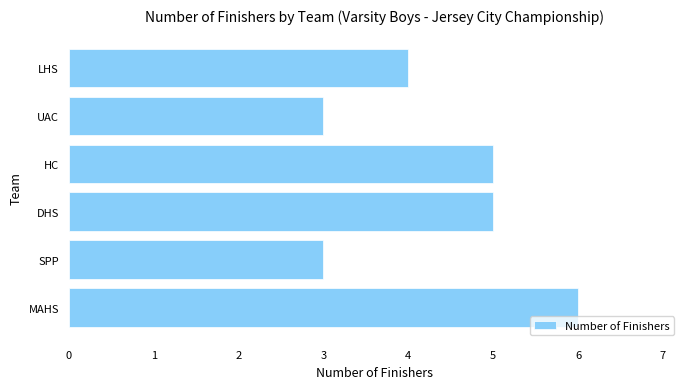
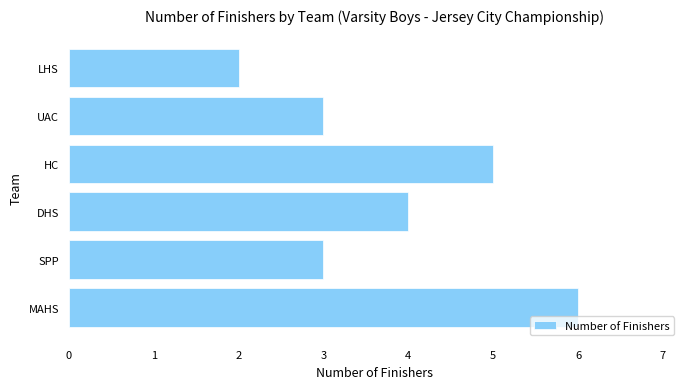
  {
-   "LHS": 4,
+   "LHS": 2,
    "UAC": 3,
    "HC": 5,
-   "DHS": 5,
+   "DHS": 4,
    "SPP": 3,
    "MAHS": 6
  }
